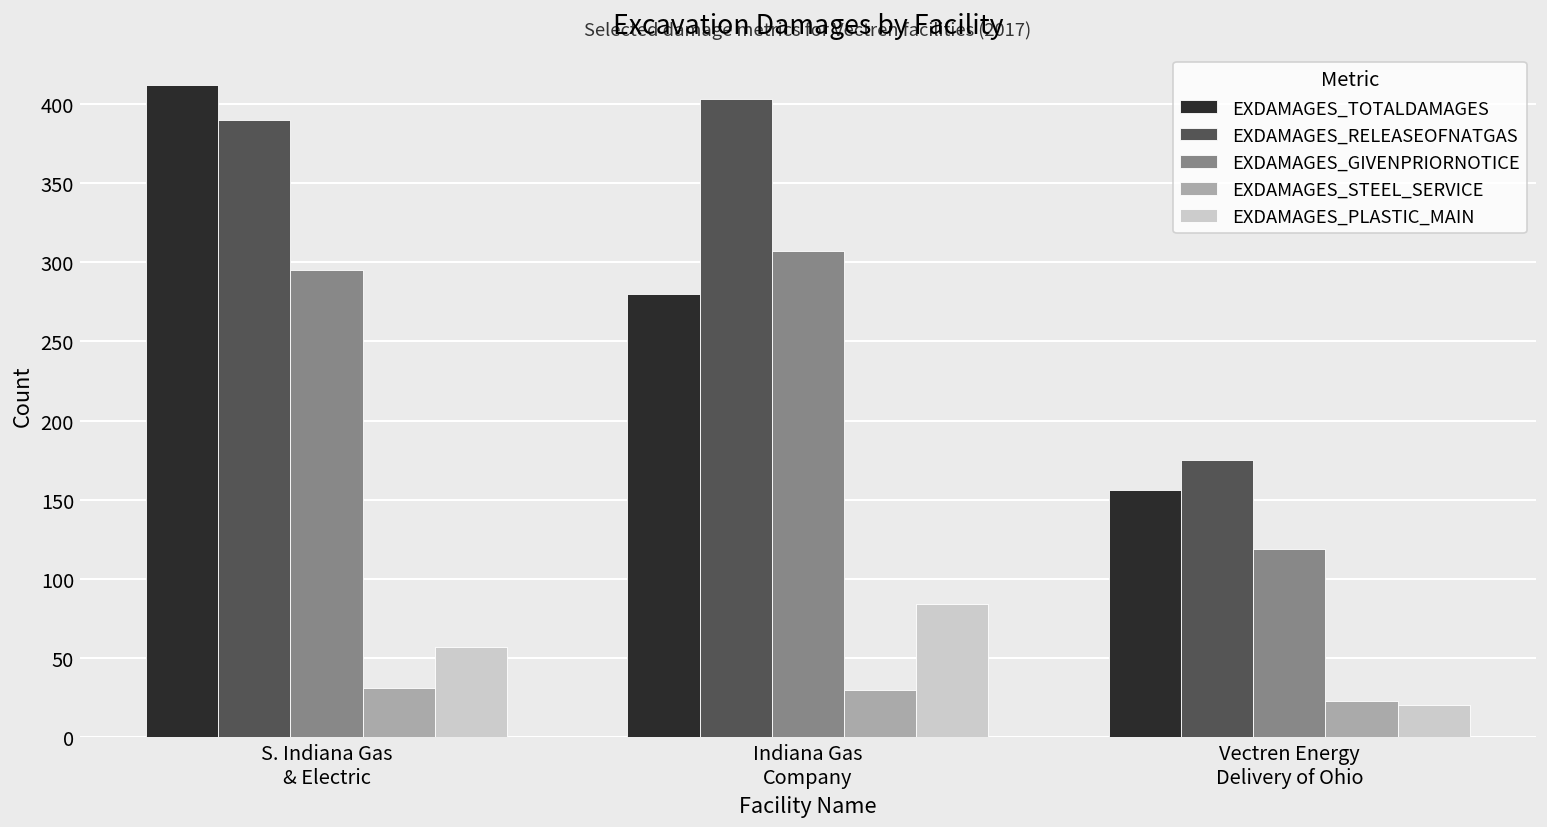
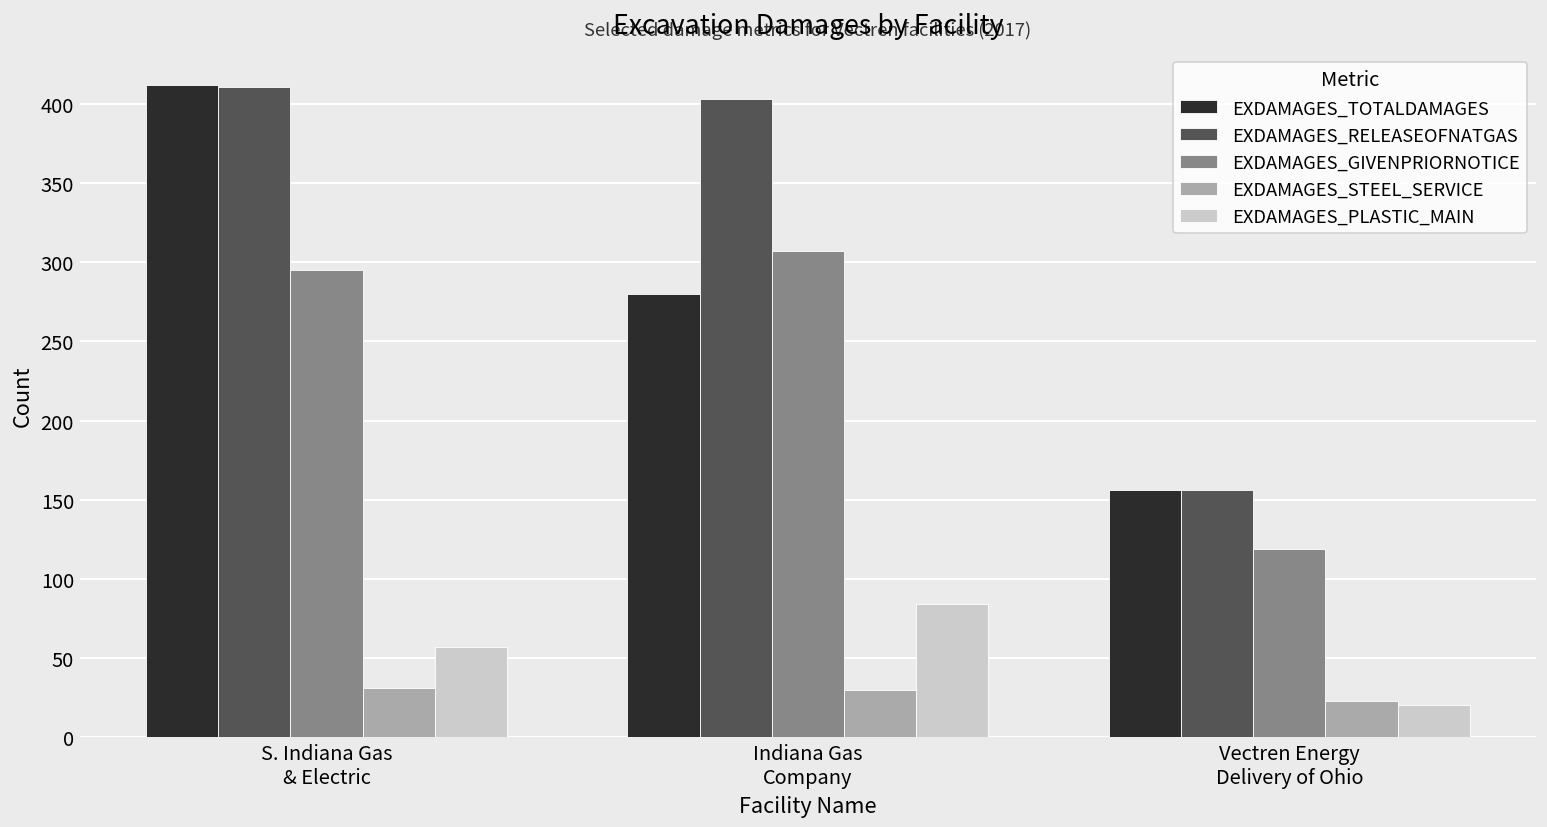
  {
    "EXDAMAGES_TOTALDAMAGES": {
      "S. Indiana Gas & Electric": 412,
      "Indiana Gas Company": 280,
      "Vectren Energy Delivery of Ohio": 156
    },
    "EXDAMAGES_RELEASEOFNATGAS": {
-     "S. Indiana Gas & Electric": 390,
+     "S. Indiana Gas & Electric": 411,
      "Indiana Gas Company": 403,
-     "Vectren Energy Delivery of Ohio": 175
+     "Vectren Energy Delivery of Ohio": 156
    }
  }
